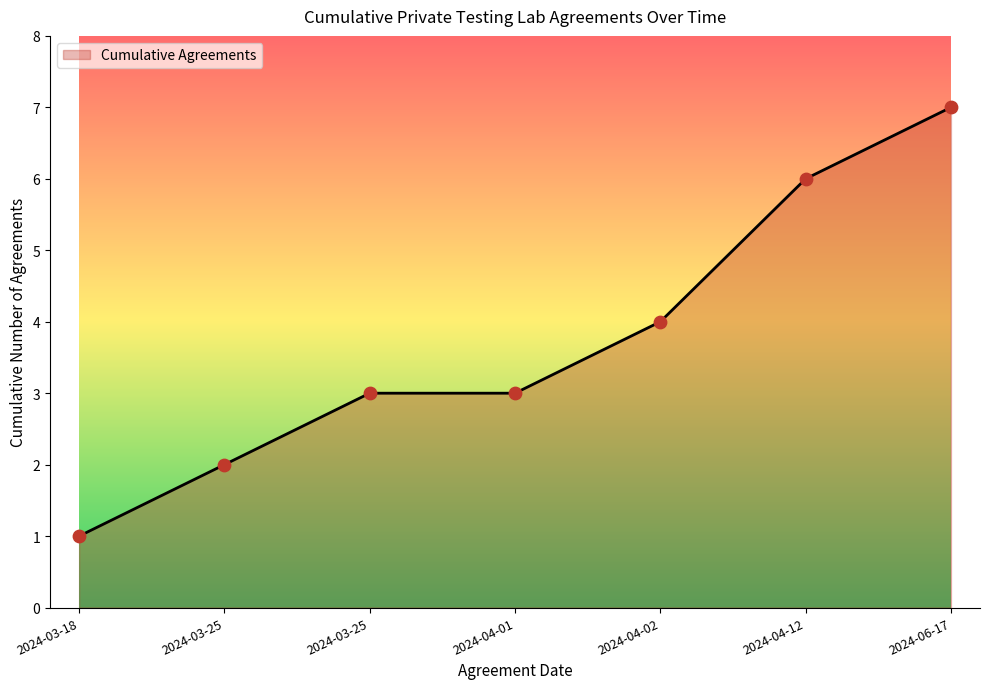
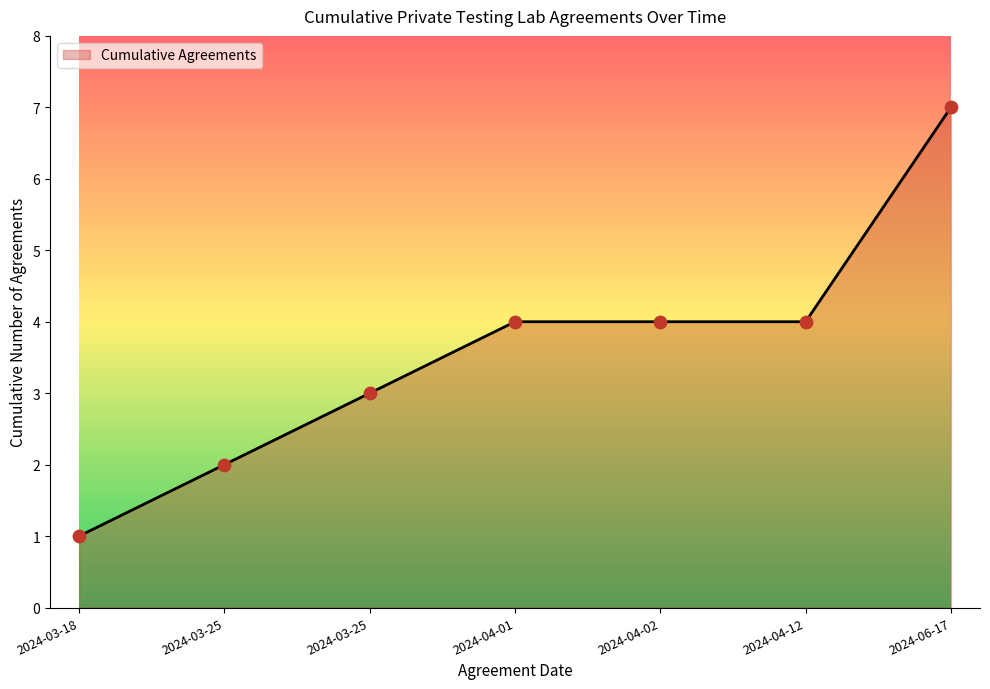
  {
    "2024-03-18": 1,
-   "2024-04-01": 3,
+   "2024-04-01": 4,
    "2024-04-02": 4,
-   "2024-04-12": 6,
+   "2024-04-12": 4,
    "2024-06-17": 7
  }
